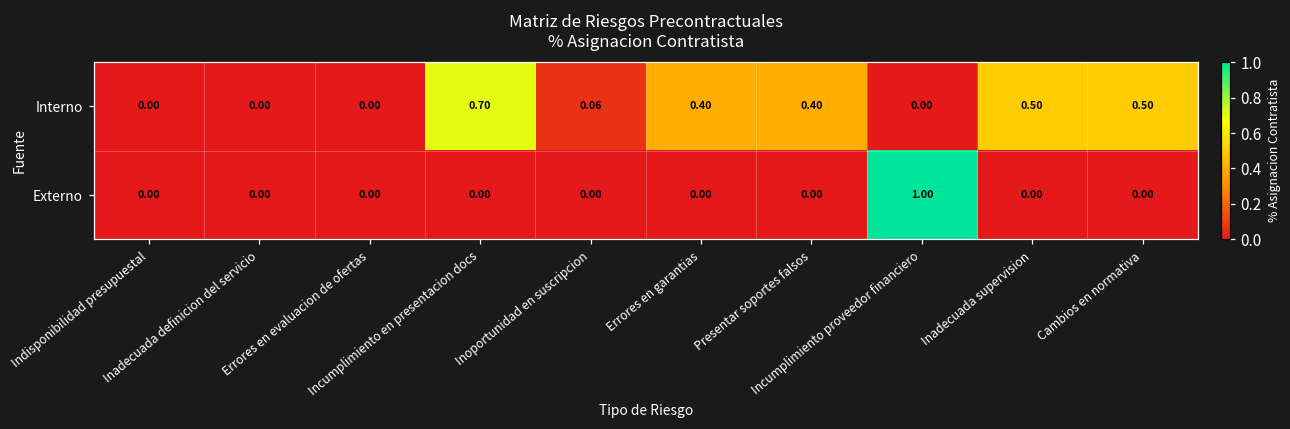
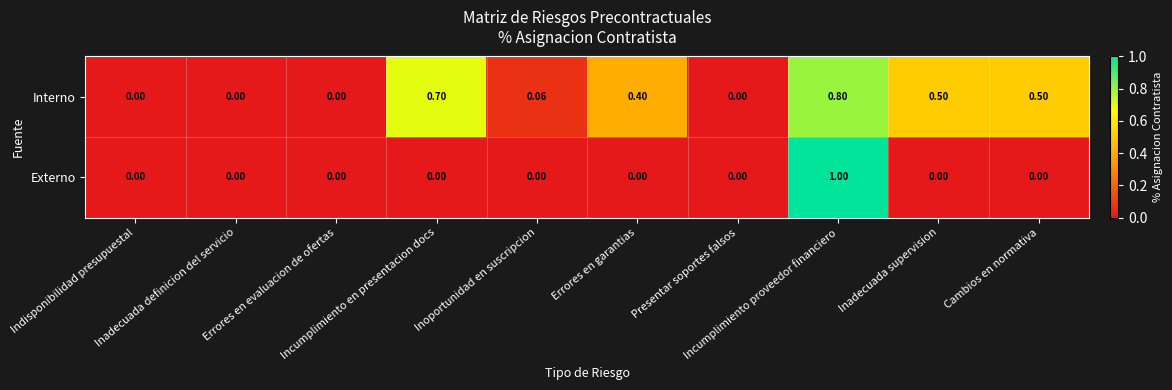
  {
    "Interno": {
      "Indisponibilidad presupuestal": 0.00,
      "Inadecuada definicion del servicio": 0.00,
      "Errores en evaluacion de ofertas": 0.00,
      "Incumplimiento en presentacion docs": 0.70,
      "Inoportunidad en suscripcion": 0.06,
      "Errores en garantias": 0.40,
-     "Presentar soportes falsos": 0.40,
-     "Incumplimiento proveedor financiero": 0.00,
+     "Presentar soportes falsos": 0.00,
+     "Incumplimiento proveedor financiero": 0.80,
      "Inadecuada supervision": 0.50,
      "Cambios en normativa": 0.50
    },
    "Externo": {
      "Indisponibilidad presupuestal": 0.00,
      "Inadecuada definicion del servicio": 0.00,
      "Errores en evaluacion de ofertas": 0.00,
      "Incumplimiento en presentacion docs": 0.00,
      "Inoportunidad en suscripcion": 0.00,
      "Errores en garantias": 0.00,
      "Presentar soportes falsos": 0.00,
      "Incumplimiento proveedor financiero": 1.00,
      "Inadecuada supervision": 0.00,
      "Cambios en normativa": 0.00
    }
  }
